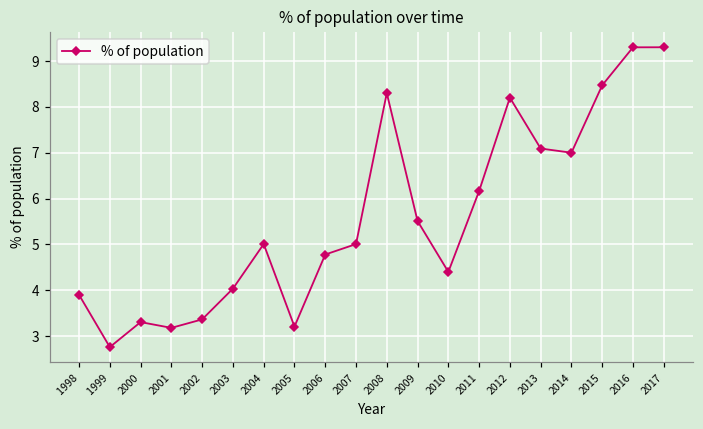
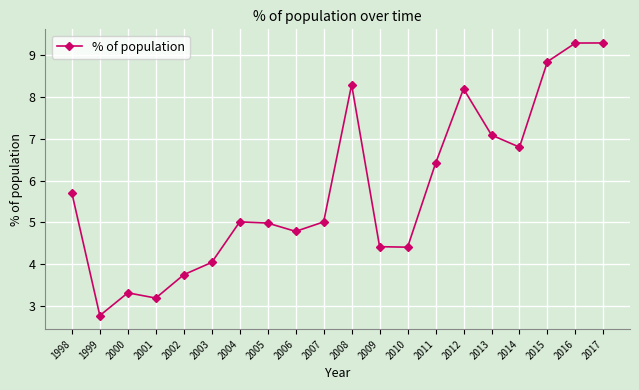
  {
-   "1998": 3.9,
+   "1998": 5.7,
    "1999": 2.8,
    "2000": 3.3,
    "2001": 3.2,
-   "2002": 3.4,
+   "2002": 3.7,
    "2003": 4.0,
    "2004": 5.0,
-   "2005": 3.2,
+   "2005": 5.0,
    "2006": 4.8,
    "2007": 5.0,
    "2008": 8.3,
-   "2009": 5.5,
+   "2009": 4.4,
    "2010": 4.4,
-   "2011": 6.2,
+   "2011": 6.4,
    "2012": 8.2,
    "2013": 7.1,
-   "2014": 7.0,
-   "2015": 8.5,
+   "2014": 6.8,
+   "2015": 8.9,
    "2016": 9.3,
    "2017": 9.3
  }
